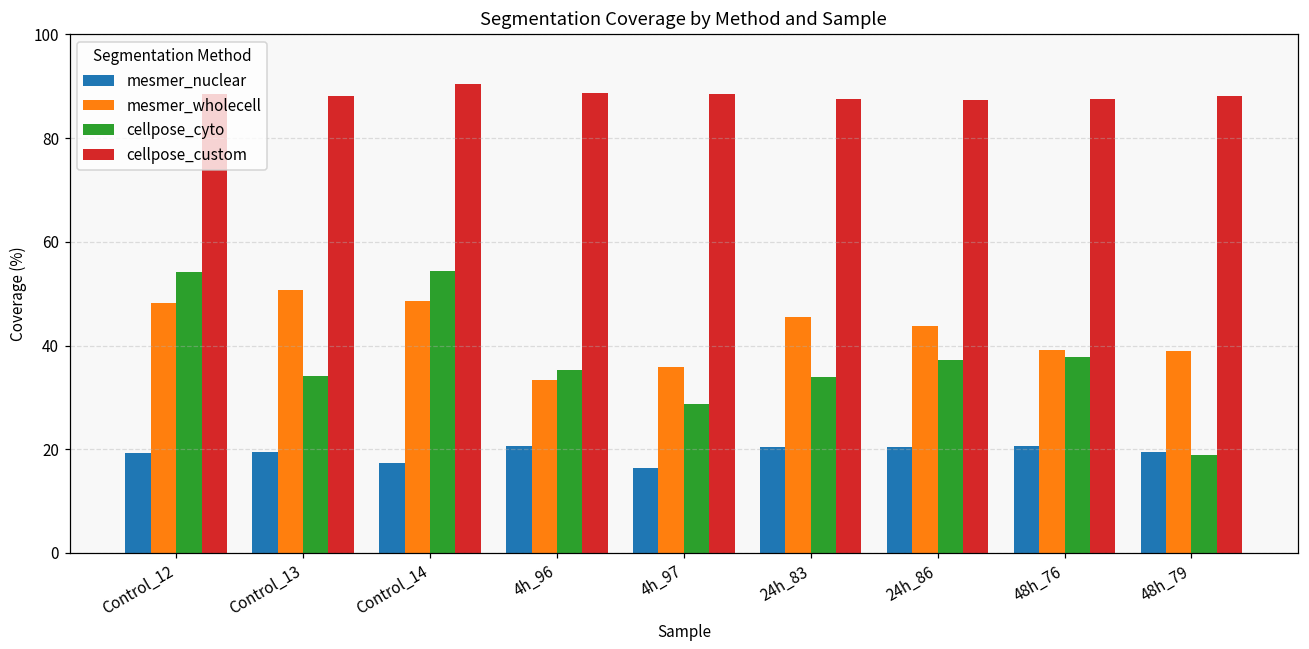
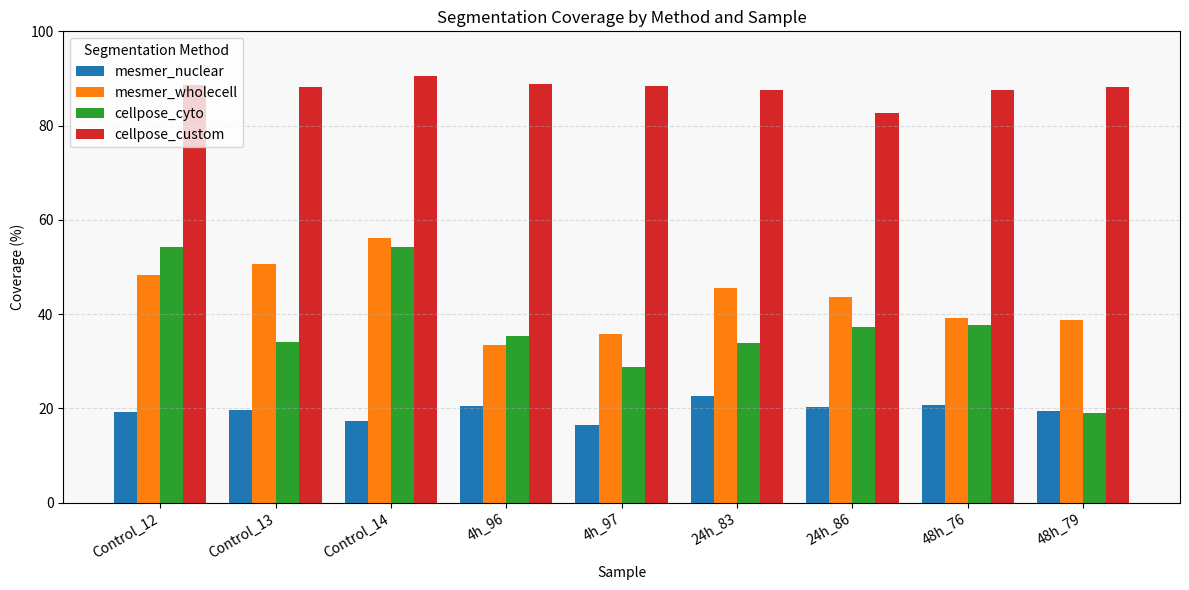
  {
    "mesmer_nuclear": {
      "Control_12": 19,
      "Control_13": 20,
      "Control_14": 17,
      "4h_96": 21,
      "4h_97": 16,
-     "24h_83": 20,
+     "24h_83": 23,
      "24h_86": 20,
      "48h_76": 21,
      "48h_79": 19
    },
    "mesmer_wholecell": {
      "Control_12": 48,
      "Control_13": 51,
-     "Control_14": 49,
+     "Control_14": 56,
      "4h_96": 33,
      "4h_97": 36,
      "24h_83": 45,
      "24h_86": 44,
      "48h_76": 39,
      "48h_79": 39
    },
    "cellpose_cyto": {
      "Control_12": 54,
      "Control_13": 34,
      "Control_14": 54,
      "4h_96": 35,
      "4h_97": 29,
      "24h_83": 34,
      "24h_86": 37,
      "48h_76": 38,
      "48h_79": 19
    },
    "cellpose_custom": {
      "Control_13": 88,
      "Control_14": 90,
      "4h_96": 89,
      "4h_97": 88,
      "24h_83": 88,
-     "24h_86": 87,
+     "24h_86": 83,
      "48h_76": 88,
      "48h_79": 88
    }
  }
